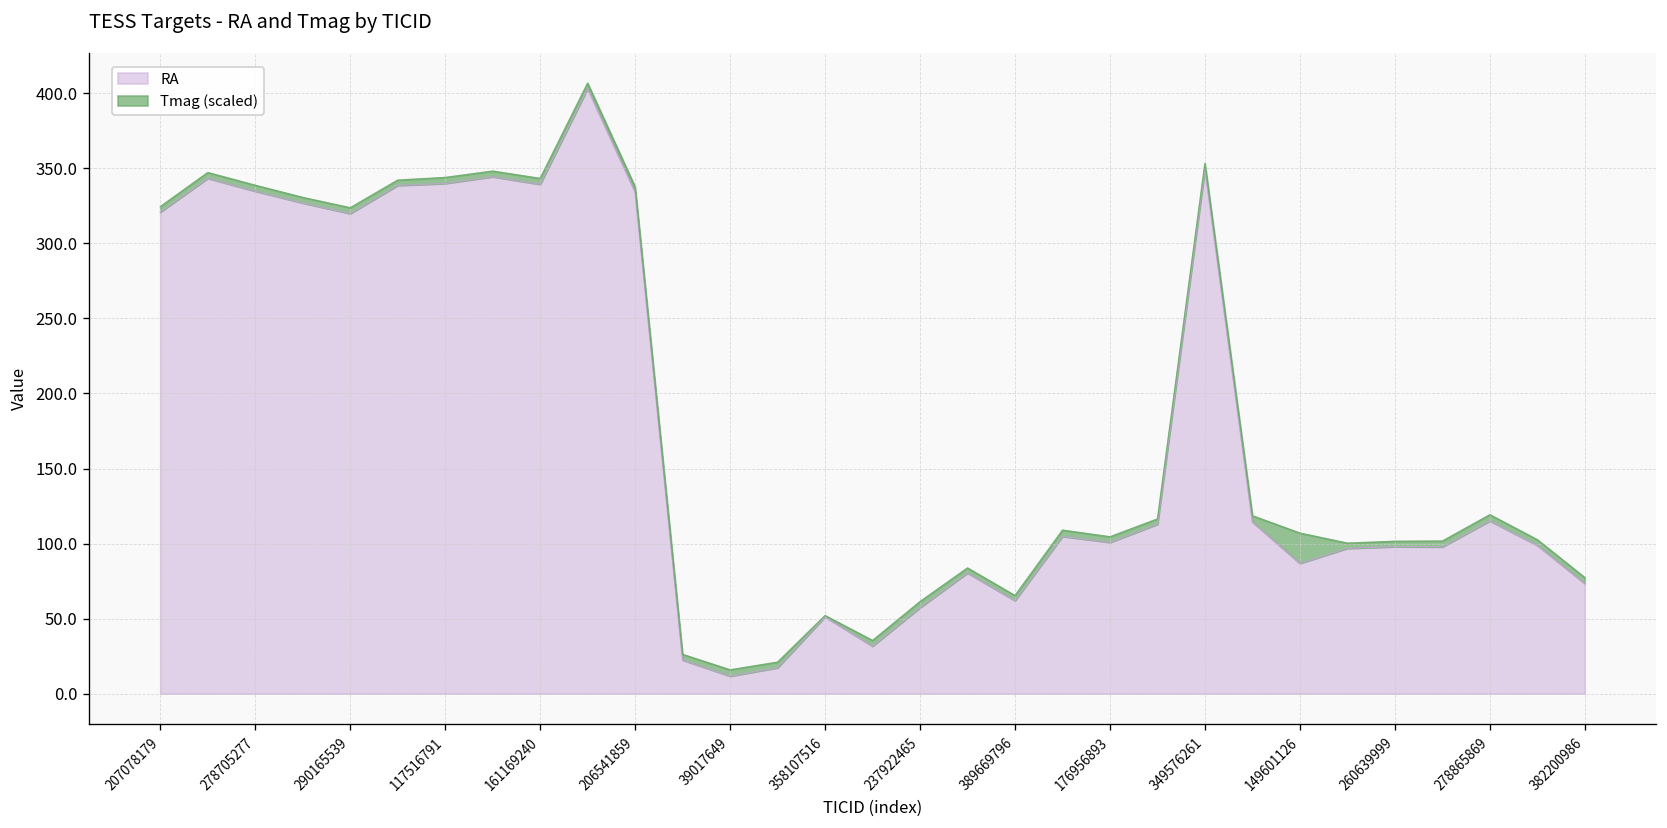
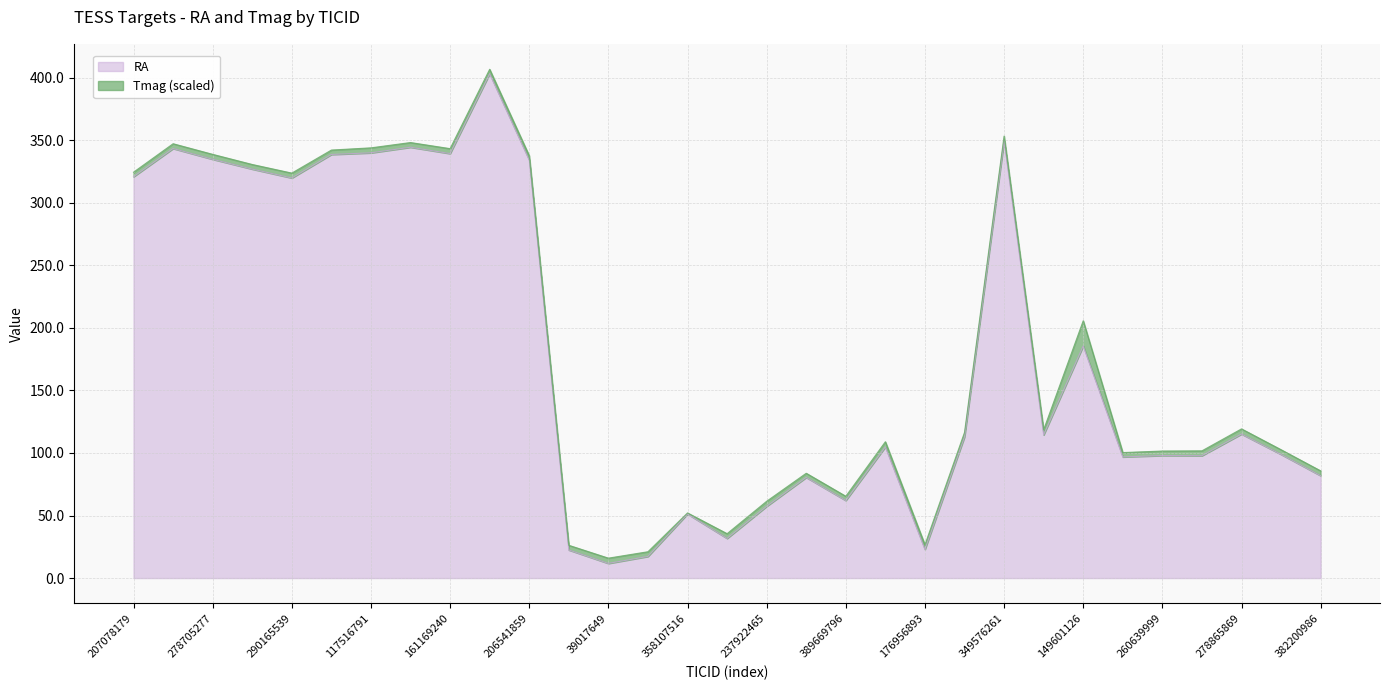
  {
    "RA": {
      "207078179": 321,
      "278705277": 335,
      "290165539": 320,
      "117516791": 340,
      "161169240": 339,
      "206541859": 334,
      "39017649": 12,
      "237922465": 57,
      "389669796": 62,
-     "176956893": 101,
+     "176956893": 23,
      "349576261": 350,
-     "149601126": 87,
+     "149601126": 186,
      "260639999": 98,
      "278865869": 115,
-     "382200986": 73
+     "382200986": 82
    },
    "Tmag (scaled)": {
      "207078179": 4,
      "278705277": 4,
      "290165539": 4,
      "117516791": 4,
      "161169240": 4,
      "206541859": 3,
      "39017649": 4,
      "237922465": 4,
      "389669796": 3,
      "176956893": 4,
      "349576261": 4,
      "149601126": 20,
      "260639999": 4,
      "278865869": 4,
      "382200986": 4
    }
  }
